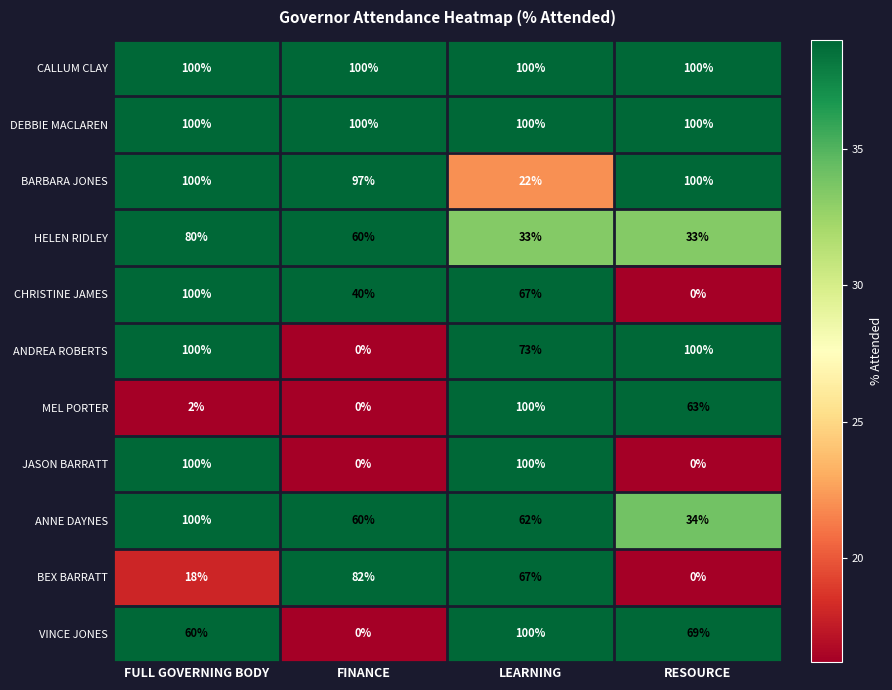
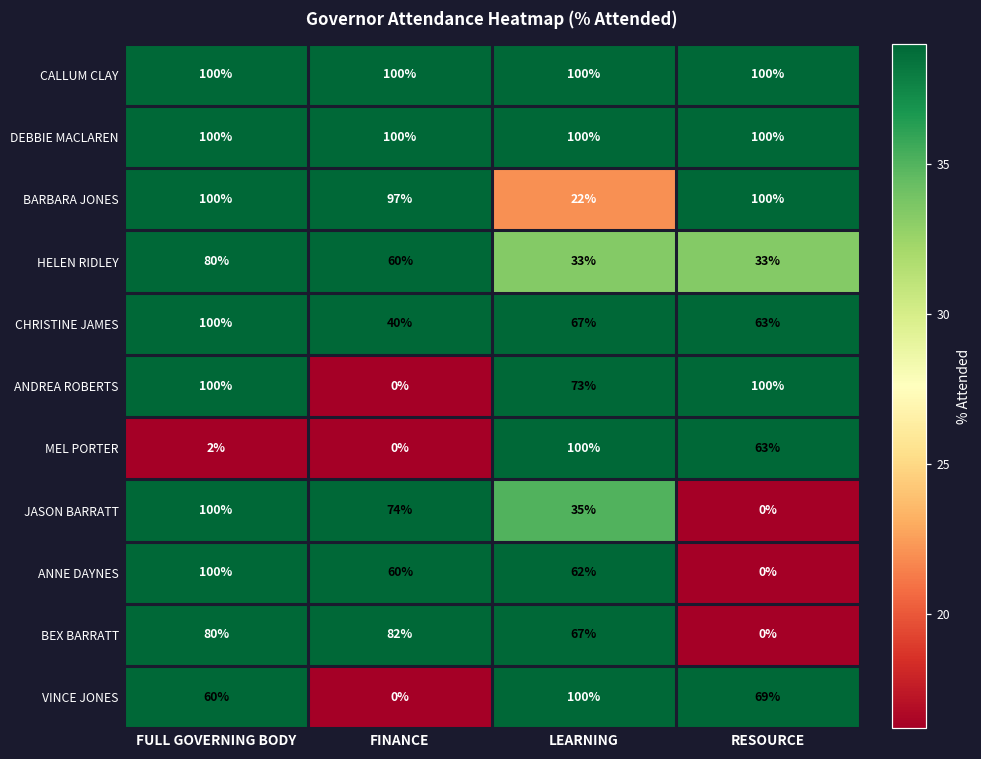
  {
    "CALLUM CLAY": {
      "FULL GOVERNING BODY": "100%",
      "FINANCE": "100%",
      "LEARNING": "100%",
      "RESOURCE": "100%"
    },
    "DEBBIE MACLAREN": {
      "FULL GOVERNING BODY": "100%",
      "FINANCE": "100%",
      "LEARNING": "100%",
      "RESOURCE": "100%"
    },
    "BARBARA JONES": {
      "FULL GOVERNING BODY": "100%",
      "FINANCE": "97%",
      "LEARNING": "22%",
      "RESOURCE": "100%"
    },
    "HELEN RIDLEY": {
      "FULL GOVERNING BODY": "80%",
      "FINANCE": "60%",
      "LEARNING": "33%",
      "RESOURCE": "33%"
    },
    "CHRISTINE JAMES": {
      "FULL GOVERNING BODY": "100%",
      "FINANCE": "40%",
      "LEARNING": "67%",
-     "RESOURCE": "0%"
+     "RESOURCE": "63%"
    },
    "ANDREA ROBERTS": {
      "FULL GOVERNING BODY": "100%",
      "FINANCE": "0%",
      "LEARNING": "73%",
      "RESOURCE": "100%"
    },
    "MEL PORTER": {
      "FULL GOVERNING BODY": "2%",
      "FINANCE": "0%",
      "LEARNING": "100%",
      "RESOURCE": "63%"
    },
    "JASON BARRATT": {
      "FULL GOVERNING BODY": "100%",
-     "FINANCE": "0%",
-     "LEARNING": "100%",
+     "FINANCE": "74%",
+     "LEARNING": "35%",
      "RESOURCE": "0%"
    },
    "ANNE DAYNES": {
      "FULL GOVERNING BODY": "100%",
      "FINANCE": "60%",
      "LEARNING": "62%",
-     "RESOURCE": "34%"
+     "RESOURCE": "0%"
    },
    "BEX BARRATT": {
-     "FULL GOVERNING BODY": "18%",
+     "FULL GOVERNING BODY": "80%",
      "FINANCE": "82%",
      "LEARNING": "67%",
      "RESOURCE": "0%"
    },
    "VINCE JONES": {
      "FULL GOVERNING BODY": "60%",
      "FINANCE": "0%",
      "LEARNING": "100%",
      "RESOURCE": "69%"
    }
  }
